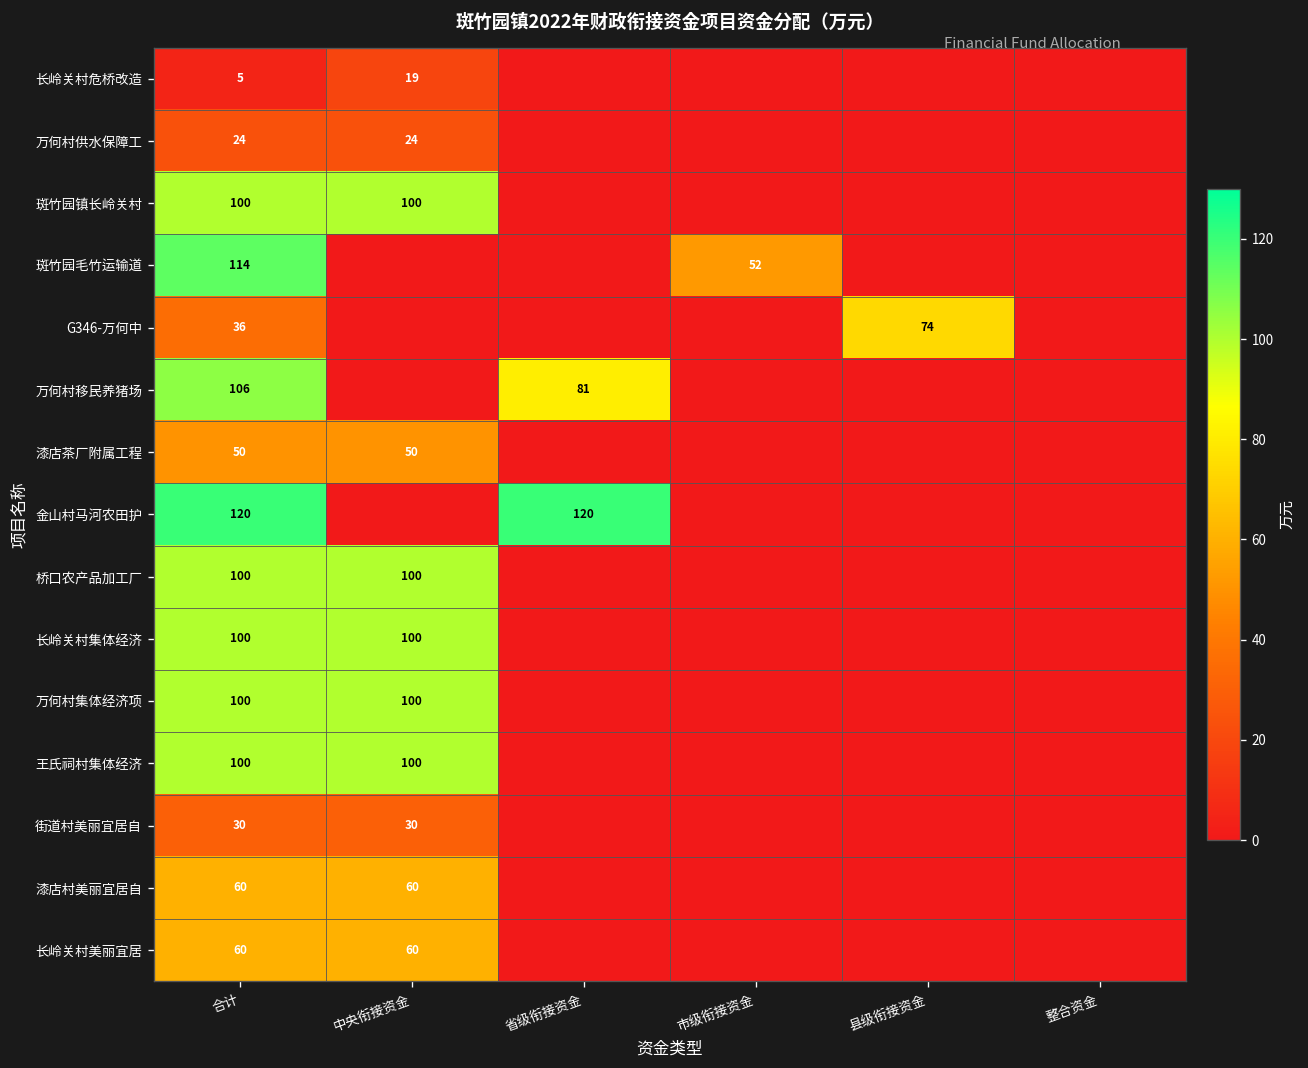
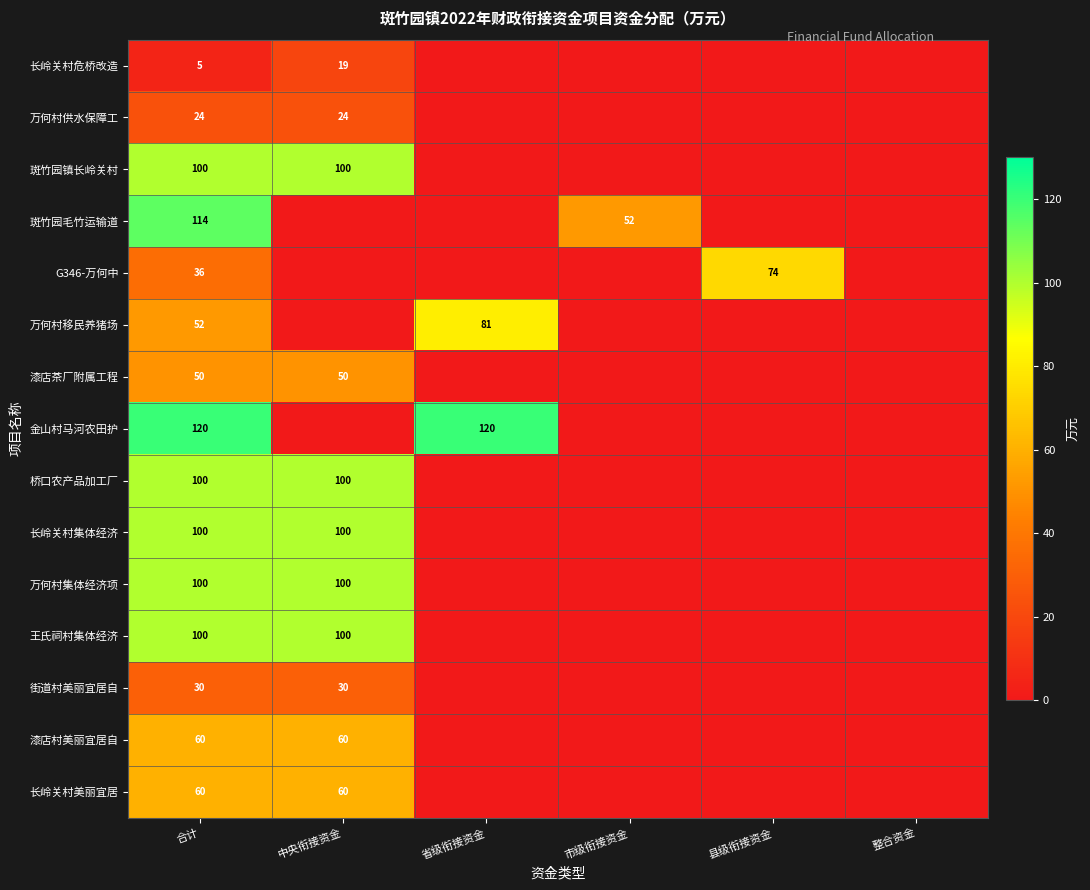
  {
    "长岭关村危桥改造": {
      "合计": 5,
      "中央衔接资金": 19
    },
    "万何村供水保障工": {
      "合计": 24,
      "中央衔接资金": 24
    },
    "斑竹园镇长岭关村": {
      "合计": 100,
      "中央衔接资金": 100
    },
    "斑竹园毛竹运输道": {
      "合计": 114,
      "市级衔接资金": 52
    },
    "G346-万何中": {
      "合计": 36,
      "县级衔接资金": 74
    },
    "万何村移民养猪场": {
-     "合计": 106,
+     "合计": 52,
      "省级衔接资金": 81
    },
    "漆店茶厂附属工程": {
      "合计": 50,
      "中央衔接资金": 50
    },
    "金山村马河农田护": {
      "合计": 120,
      "省级衔接资金": 120
    },
    "桥口农产品加工厂": {
      "合计": 100,
      "中央衔接资金": 100
    },
    "长岭关村集体经济": {
      "合计": 100,
      "中央衔接资金": 100
    },
    "万何村集体经济项": {
      "合计": 100,
      "中央衔接资金": 100
    },
    "王氏祠村集体经济": {
      "合计": 100,
      "中央衔接资金": 100
    },
    "街道村美丽宜居自": {
      "合计": 30,
      "中央衔接资金": 30
    },
    "漆店村美丽宜居自": {
      "合计": 60,
      "中央衔接资金": 60
    },
    "长岭关村美丽宜居": {
      "合计": 60,
      "中央衔接资金": 60
    }
  }
